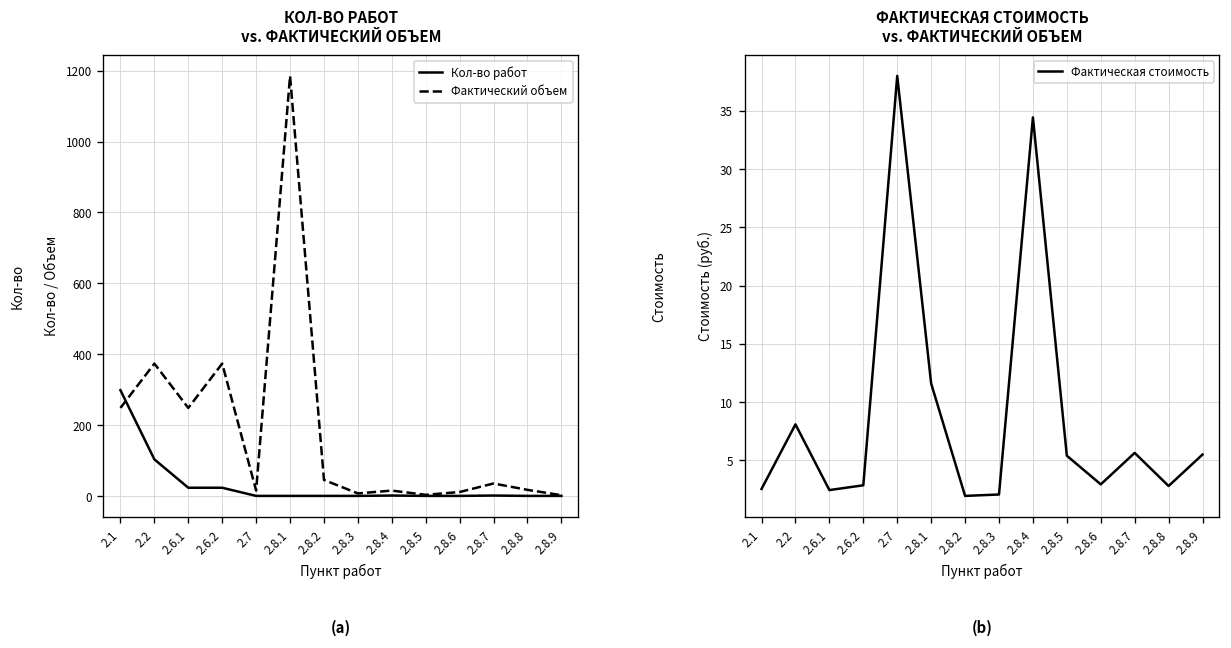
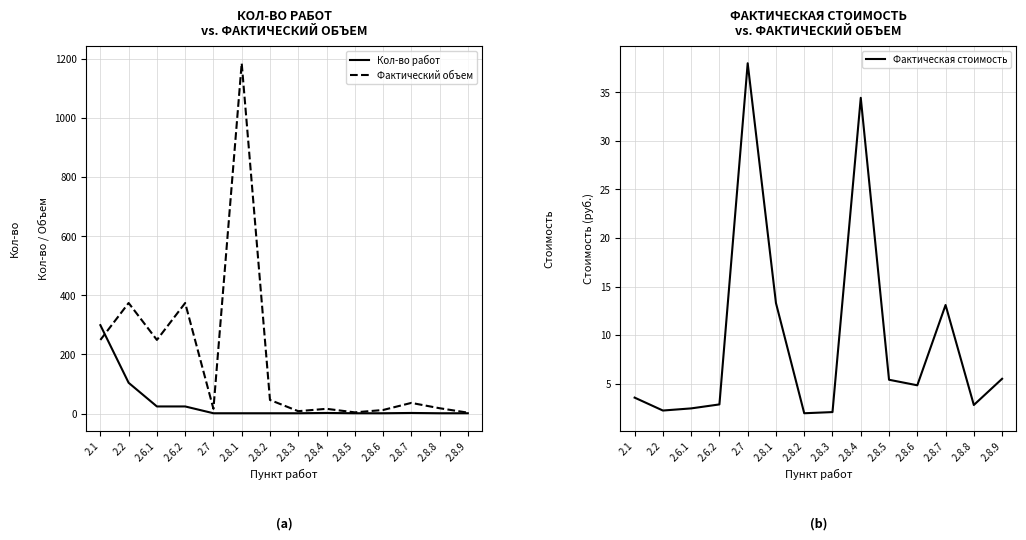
  {
    "ФАКТИЧЕСКАЯ СТОИМОСТЬ vs. ФАКТИЧЕСКИЙ ОБЪЕМ": {
-     "2.1": 3,
-     "2.2": 8,
+     "2.1": 4,
+     "2.2": 2,
      "2.6.1": 2,
      "2.6.2": 3,
      "2.7": 38,
-     "2.8.1": 12,
+     "2.8.1": 13,
      "2.8.2": 2,
      "2.8.3": 2,
      "2.8.4": 34,
      "2.8.5": 5,
-     "2.8.6": 3,
-     "2.8.7": 6,
+     "2.8.6": 5,
+     "2.8.7": 13,
      "2.8.8": 3,
      "2.8.9": 6
    }
  }
